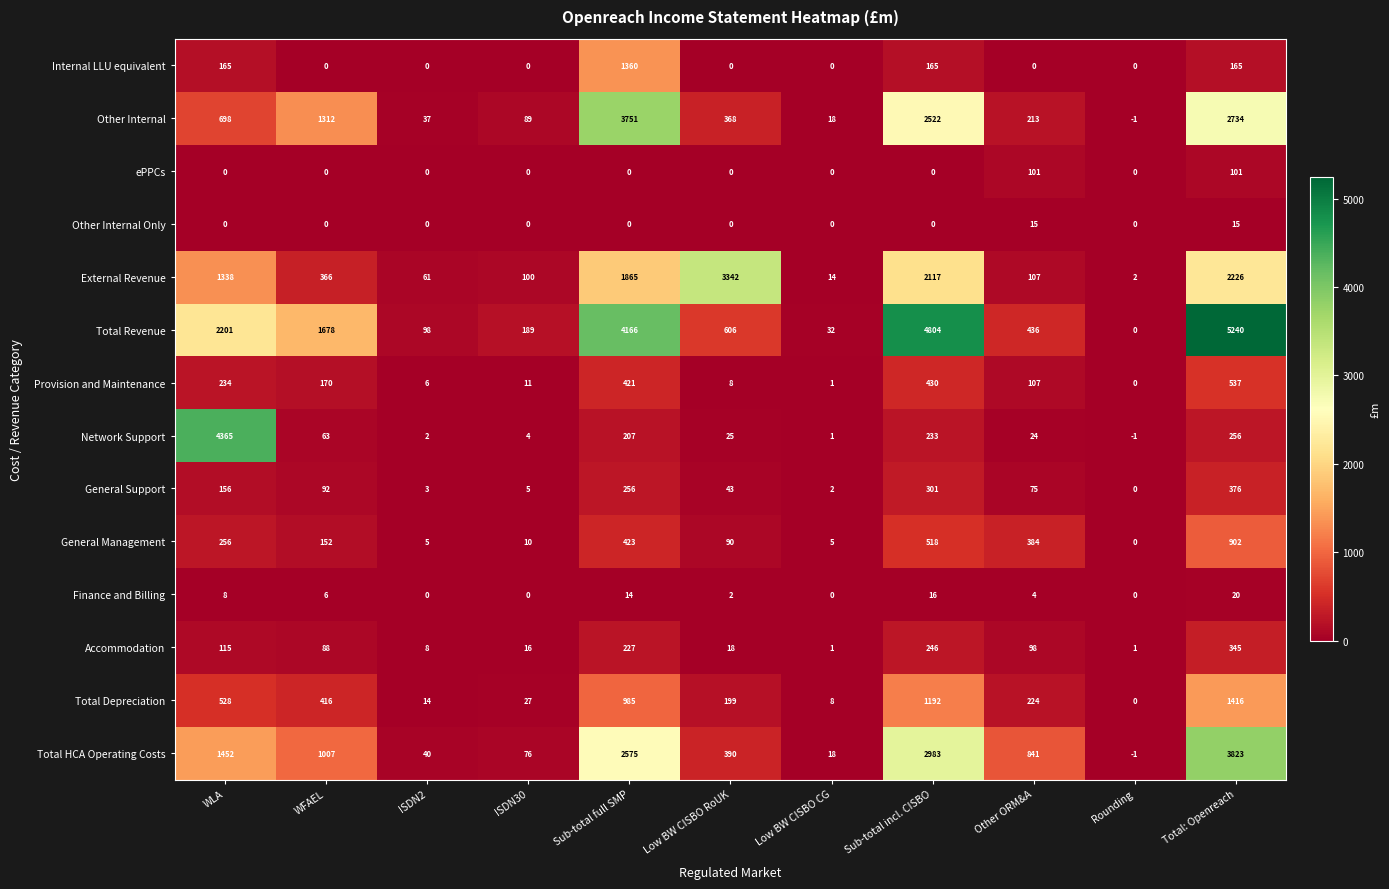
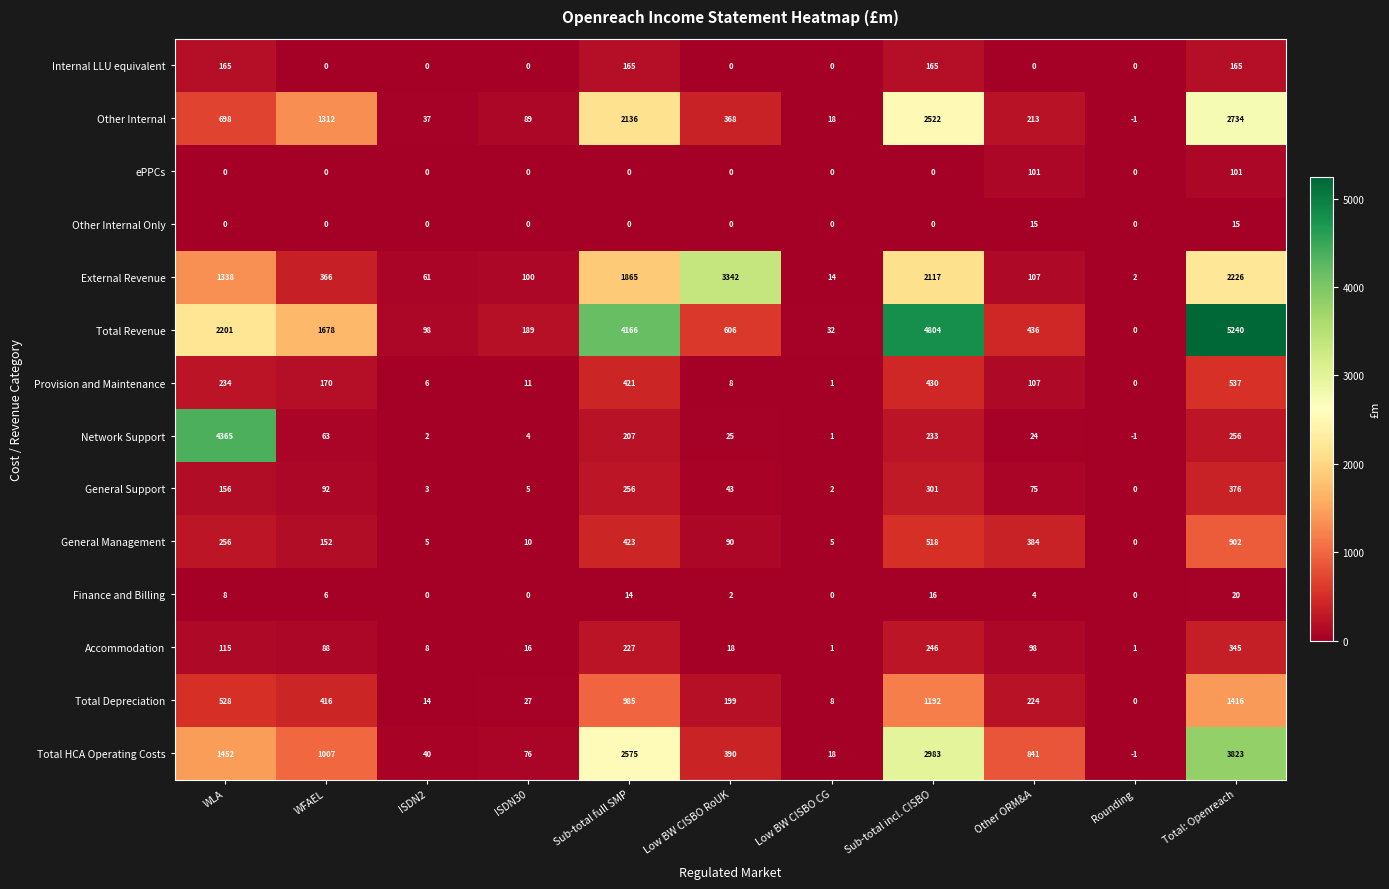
  {
    "Internal LLU equivalent": {
      "WLA": 165,
      "WFAEL": 0,
      "ISDN2": 0,
      "ISDN30": 0,
-     "Sub-total full SMP": 1360,
+     "Sub-total full SMP": 165,
      "Low BW CISBO RoUK": 0,
      "Low BW CISBO CG": 0,
      "Sub-total incl. CISBO": 165,
      "Other ORM&A": 0,
      "Rounding": 0,
      "Total: Openreach": 165
    },
    "Other Internal": {
      "WLA": 698,
      "WFAEL": 1312,
      "ISDN2": 37,
      "ISDN30": 89,
-     "Sub-total full SMP": 3751,
+     "Sub-total full SMP": 2136,
      "Low BW CISBO RoUK": 368,
      "Low BW CISBO CG": 18,
      "Sub-total incl. CISBO": 2522,
      "Other ORM&A": 213,
      "Rounding": -1,
      "Total: Openreach": 2734
    },
    "ePPCs": {
      "WLA": 0,
      "WFAEL": 0,
      "ISDN2": 0,
      "ISDN30": 0,
      "Sub-total full SMP": 0,
      "Low BW CISBO RoUK": 0,
      "Low BW CISBO CG": 0,
      "Sub-total incl. CISBO": 0,
      "Other ORM&A": 101,
      "Rounding": 0,
      "Total: Openreach": 101
    },
    "Other Internal Only": {
      "WLA": 0,
      "WFAEL": 0,
      "ISDN2": 0,
      "ISDN30": 0,
      "Sub-total full SMP": 0,
      "Low BW CISBO RoUK": 0,
      "Low BW CISBO CG": 0,
      "Sub-total incl. CISBO": 0,
      "Other ORM&A": 15,
      "Rounding": 0,
      "Total: Openreach": 15
    },
    "External Revenue": {
      "WLA": 1338,
      "WFAEL": 366,
      "ISDN2": 61,
      "ISDN30": 100,
      "Sub-total full SMP": 1865,
      "Low BW CISBO RoUK": 3342,
      "Low BW CISBO CG": 14,
      "Sub-total incl. CISBO": 2117,
      "Other ORM&A": 107,
      "Rounding": 2,
      "Total: Openreach": 2226
    },
    "Total Revenue": {
      "WLA": 2201,
      "WFAEL": 1678,
      "ISDN2": 98,
      "ISDN30": 189,
      "Sub-total full SMP": 4166,
      "Low BW CISBO RoUK": 606,
      "Low BW CISBO CG": 32,
      "Sub-total incl. CISBO": 4804,
      "Other ORM&A": 436,
      "Rounding": 0,
      "Total: Openreach": 5240
    },
    "Provision and Maintenance": {
      "WLA": 234,
      "WFAEL": 170,
      "ISDN2": 6,
      "ISDN30": 11,
      "Sub-total full SMP": 421,
      "Low BW CISBO RoUK": 8,
      "Low BW CISBO CG": 1,
      "Sub-total incl. CISBO": 430,
      "Other ORM&A": 107,
      "Rounding": 0,
      "Total: Openreach": 537
    },
    "Network Support": {
      "WLA": 4365,
      "WFAEL": 63,
      "ISDN2": 2,
      "ISDN30": 4,
      "Sub-total full SMP": 207,
      "Low BW CISBO RoUK": 25,
      "Low BW CISBO CG": 1,
      "Sub-total incl. CISBO": 233,
      "Other ORM&A": 24,
      "Rounding": -1,
      "Total: Openreach": 256
    },
    "General Support": {
      "WLA": 156,
      "WFAEL": 92,
      "ISDN2": 3,
      "ISDN30": 5,
      "Sub-total full SMP": 256,
      "Low BW CISBO RoUK": 43,
      "Low BW CISBO CG": 2,
      "Sub-total incl. CISBO": 301,
      "Other ORM&A": 75,
      "Rounding": 0,
      "Total: Openreach": 376
    },
    "General Management": {
      "WLA": 256,
      "WFAEL": 152,
      "ISDN2": 5,
      "ISDN30": 10,
      "Sub-total full SMP": 423,
      "Low BW CISBO RoUK": 90,
      "Low BW CISBO CG": 5,
      "Sub-total incl. CISBO": 518,
      "Other ORM&A": 384,
      "Rounding": 0,
      "Total: Openreach": 902
    },
    "Finance and Billing": {
      "WLA": 8,
      "WFAEL": 6,
      "ISDN2": 0,
      "ISDN30": 0,
      "Sub-total full SMP": 14,
      "Low BW CISBO RoUK": 2,
      "Low BW CISBO CG": 0,
      "Sub-total incl. CISBO": 16,
      "Other ORM&A": 4,
      "Rounding": 0,
      "Total: Openreach": 20
    },
    "Accommodation": {
      "WLA": 115,
      "WFAEL": 88,
      "ISDN2": 8,
      "ISDN30": 16,
      "Sub-total full SMP": 227,
      "Low BW CISBO RoUK": 18,
      "Low BW CISBO CG": 1,
      "Sub-total incl. CISBO": 246,
      "Other ORM&A": 98,
      "Rounding": 1,
      "Total: Openreach": 345
    },
    "Total Depreciation": {
      "WLA": 528,
      "WFAEL": 416,
      "ISDN2": 14,
      "ISDN30": 27,
      "Sub-total full SMP": 985,
      "Low BW CISBO RoUK": 199,
      "Low BW CISBO CG": 8,
      "Sub-total incl. CISBO": 1192,
      "Other ORM&A": 224,
      "Rounding": 0,
      "Total: Openreach": 1416
    },
    "Total HCA Operating Costs": {
      "WLA": 1452,
      "WFAEL": 1007,
      "ISDN2": 40,
      "ISDN30": 76,
      "Sub-total full SMP": 2575,
      "Low BW CISBO RoUK": 390,
      "Low BW CISBO CG": 18,
      "Sub-total incl. CISBO": 2983,
      "Other ORM&A": 841,
      "Rounding": -1,
      "Total: Openreach": 3823
    }
  }
